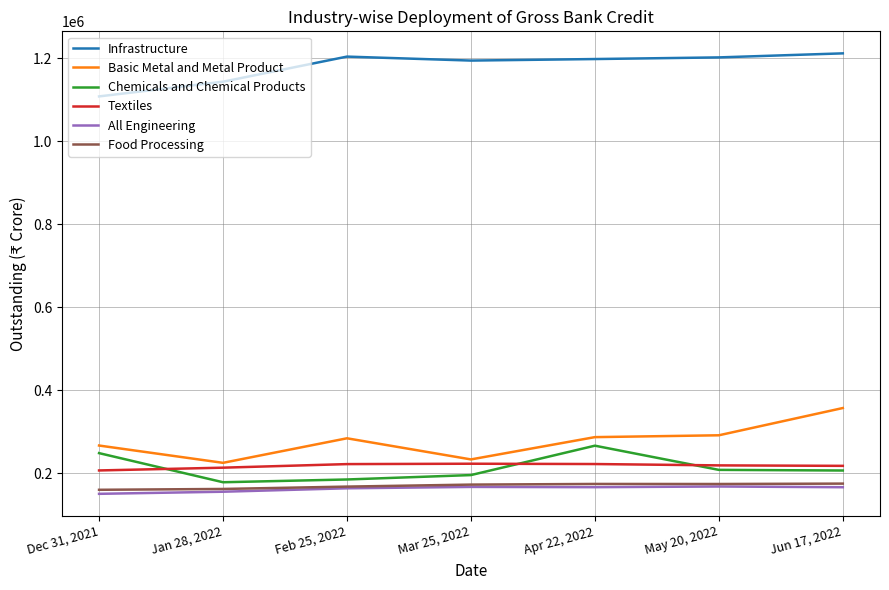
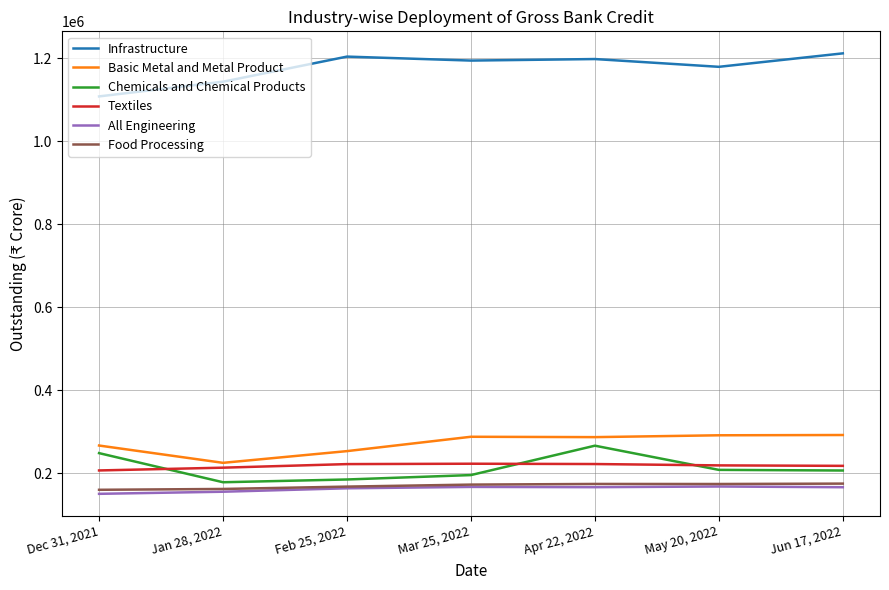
  {
    "Infrastructure": {
      "Feb 25, 2022": 1200000,
      "Mar 25, 2022": 1190000,
      "Apr 22, 2022": 1200000,
-     "May 20, 2022": 1200000,
+     "May 20, 2022": 1180000,
      "Jun 17, 2022": 1210000
    },
    "Basic Metal and Metal Product": {
      "Dec 31, 2021": 270000,
      "Jan 28, 2022": 230000,
-     "Feb 25, 2022": 280000,
-     "Mar 25, 2022": 230000,
+     "Feb 25, 2022": 250000,
+     "Mar 25, 2022": 290000,
      "Apr 22, 2022": 290000,
      "May 20, 2022": 290000,
-     "Jun 17, 2022": 360000
+     "Jun 17, 2022": 290000
    },
    "Chemicals and Chemical Products": {
      "Dec 31, 2021": 250000,
      "Jan 28, 2022": 180000,
      "Feb 25, 2022": 190000,
      "Mar 25, 2022": 200000,
      "Apr 22, 2022": 270000,
      "May 20, 2022": 210000,
      "Jun 17, 2022": 210000
    },
    "Textiles": {
      "Dec 31, 2021": 210000,
      "Jan 28, 2022": 210000,
      "Feb 25, 2022": 220000,
      "Mar 25, 2022": 220000,
      "Apr 22, 2022": 220000,
      "May 20, 2022": 220000,
      "Jun 17, 2022": 220000
    },
    "All Engineering": {
      "Dec 31, 2021": 150000,
      "Jan 28, 2022": 160000,
      "Apr 22, 2022": 170000,
      "Jun 17, 2022": 170000
    },
    "Food Processing": {
      "Dec 31, 2021": 160000,
      "Jan 28, 2022": 160000,
      "Apr 22, 2022": 170000,
      "Jun 17, 2022": 180000
    }
  }
